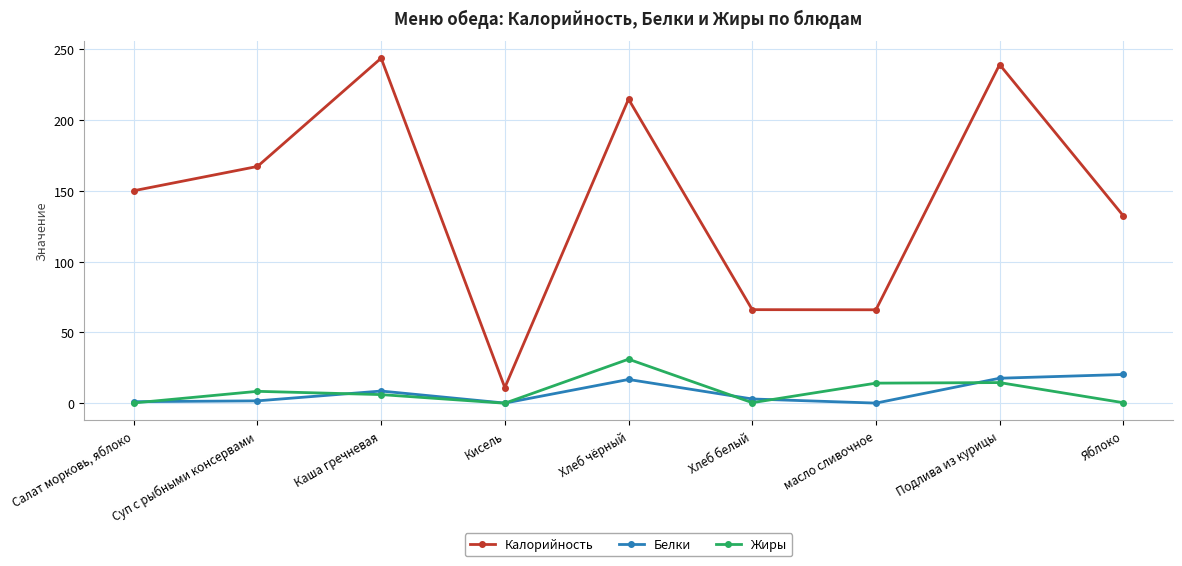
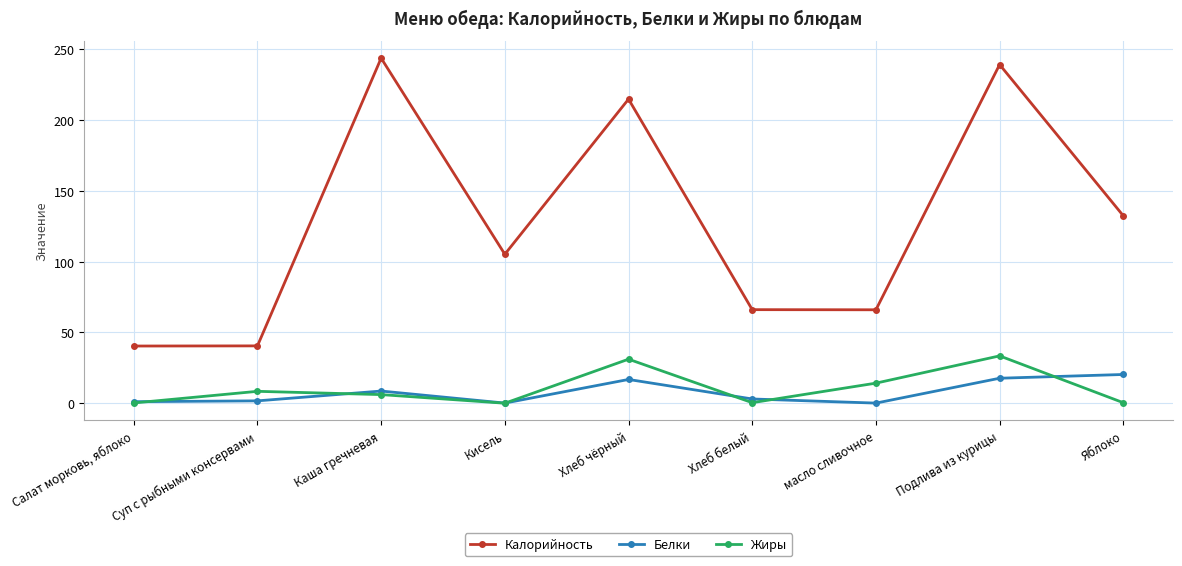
  {
    "Калорийность": {
-     "Салат морковь, яблоко": 150,
-     "Суп с рыбными консервами": 167,
+     "Салат морковь, яблоко": 40,
+     "Суп с рыбными консервами": 41,
      "Каша гречневая": 244,
-     "Кисель": 11,
+     "Кисель": 105,
      "Хлеб чёрный": 215,
      "Хлеб белый": 66,
      "масло сливочное": 66,
      "Подлива из курицы": 239,
      "Яблоко": 132
    },
    "Белки": {
      "Суп с рыбными консервами": 2,
      "Каша гречневая": 9,
      "Хлеб чёрный": 17,
      "Хлеб белый": 3,
      "масло сливочное": 0,
      "Подлива из курицы": 18,
      "Яблоко": 20
    },
    "Жиры": {
      "Суп с рыбными консервами": 8,
      "Каша гречневая": 6,
      "Хлеб чёрный": 31,
      "Хлеб белый": 0,
      "масло сливочное": 14,
-     "Подлива из курицы": 15,
+     "Подлива из курицы": 33,
      "Яблоко": 0
    }
  }
